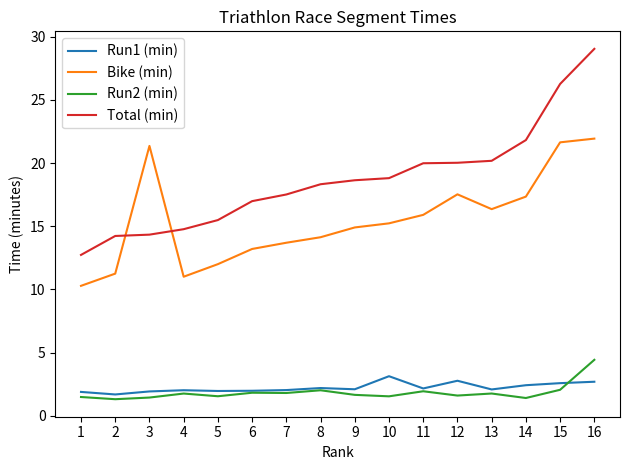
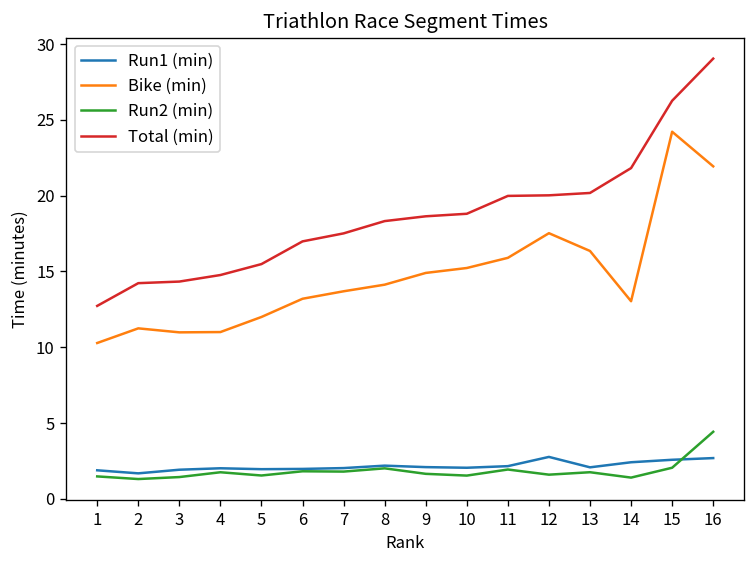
  {
    "Run1 (min)": {
      "1": 1.9,
      "2": 1.7,
      "3": 1.9,
      "4": 2.0,
      "5": 2.0,
      "7": 2.0,
      "9": 2.1,
-     "10": 3.1,
+     "10": 2.0,
      "11": 2.2,
      "12": 2.8,
      "13": 2.1,
      "14": 2.4,
      "15": 2.6,
      "16": 2.7
    },
    "Bike (min)": {
      "1": 10.3,
      "2": 11.2,
-     "3": 21.4,
+     "3": 11.0,
      "4": 11.0,
      "5": 12.0,
      "6": 13.2,
      "7": 13.7,
      "8": 14.1,
      "9": 14.9,
      "10": 15.2,
      "11": 15.9,
      "12": 17.5,
      "13": 16.4,
-     "14": 17.3,
-     "15": 21.6,
+     "14": 13.0,
+     "15": 24.2,
      "16": 21.9
    },
    "Run2 (min)": {
      "1": 1.5,
      "2": 1.3,
      "3": 1.4,
      "4": 1.8,
      "5": 1.5,
      "7": 1.8,
      "9": 1.6,
      "10": 1.5,
      "11": 1.9,
      "12": 1.6,
      "13": 1.8,
      "14": 1.4,
      "15": 2.0,
      "16": 4.4
    },
    "Total (min)": {
      "1": 12.7,
      "2": 14.2,
      "3": 14.3,
      "4": 14.8,
      "5": 15.5,
      "6": 17.0,
      "7": 17.5,
      "8": 18.3,
      "9": 18.6,
      "10": 18.8,
      "11": 20.0,
      "12": 20.0,
      "13": 20.2,
      "14": 21.8,
      "15": 26.3,
      "16": 29.0
    }
  }
